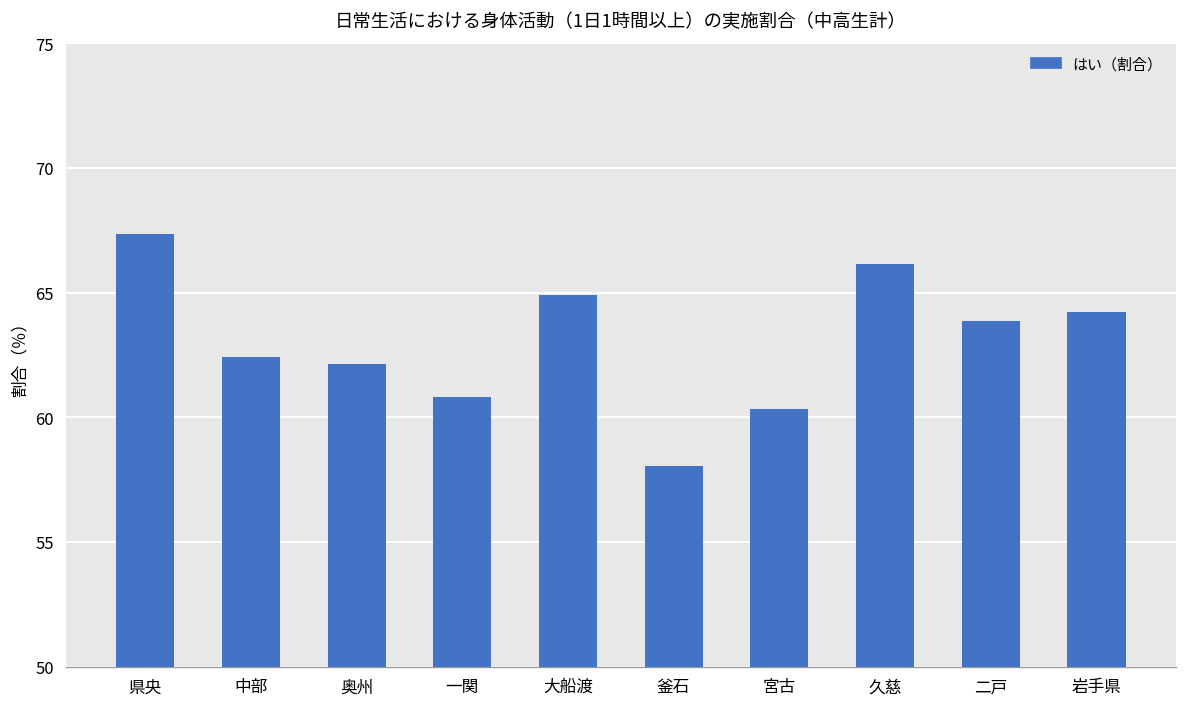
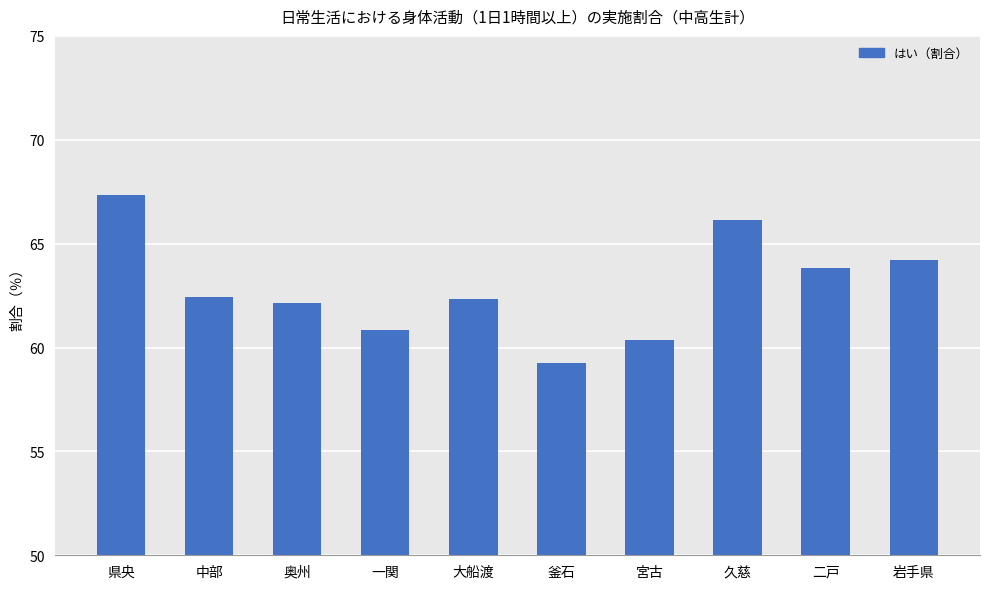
  {
    "県央": 67.3,
    "中部": 62.4,
    "奥州": 62.1,
    "一関": 60.8,
-   "大船渡": 64.9,
-   "釜石": 58.0,
+   "大船渡": 62.3,
+   "釜石": 59.3,
    "宮古": 60.4,
    "久慈": 66.1,
    "二戸": 63.8,
    "岩手県": 64.2
  }
